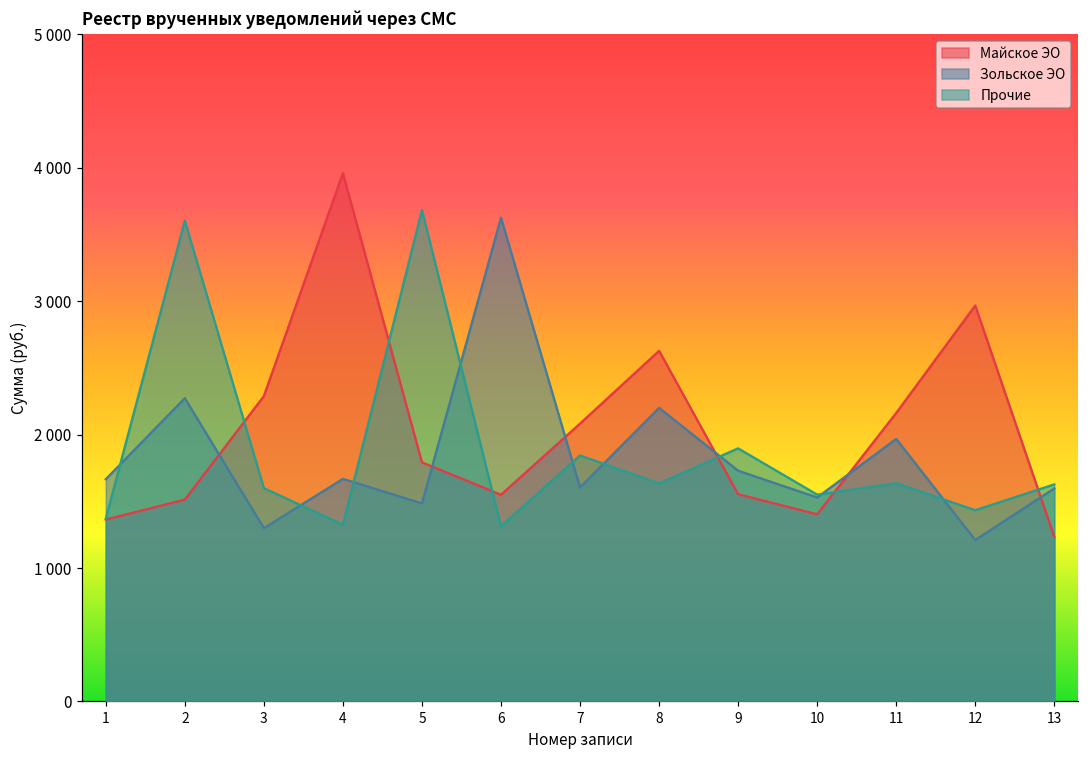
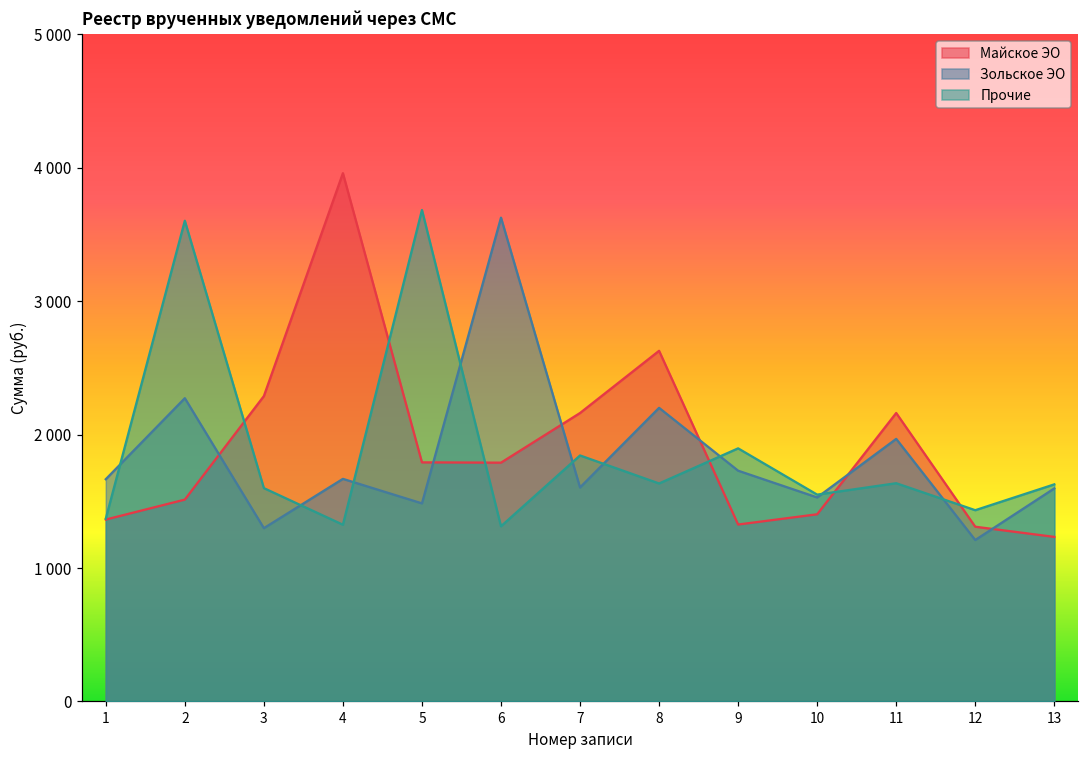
  {
    "Майское ЭО": {
      "2": 1510,
      "3": 2290,
      "4": 3960,
      "5": 1790,
-     "6": 1550,
-     "7": 2080,
+     "6": 1790,
+     "7": 2160,
      "8": 2630,
-     "9": 1550,
+     "9": 1330,
      "10": 1400,
      "11": 2160,
-     "12": 2970,
+     "12": 1310,
      "13": 1230
    }
  }
